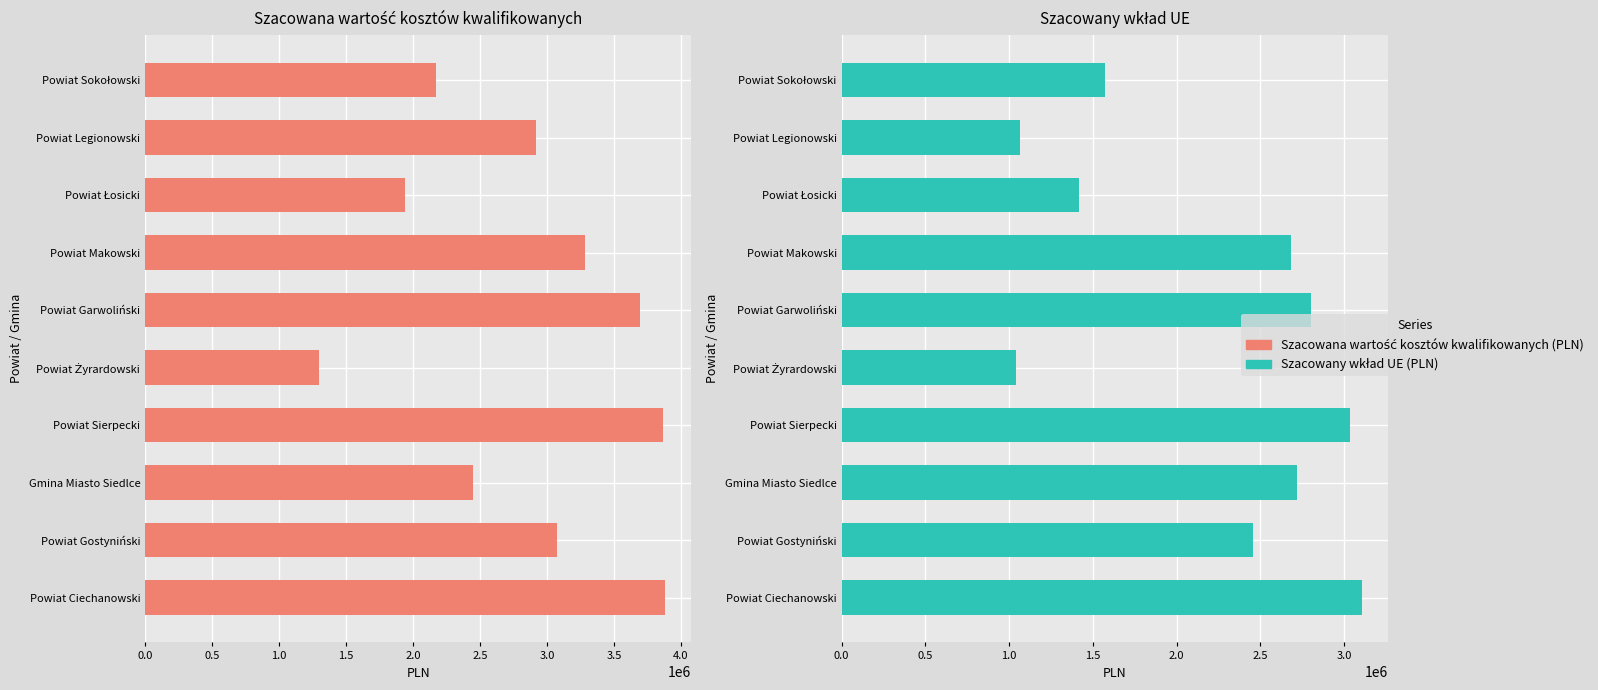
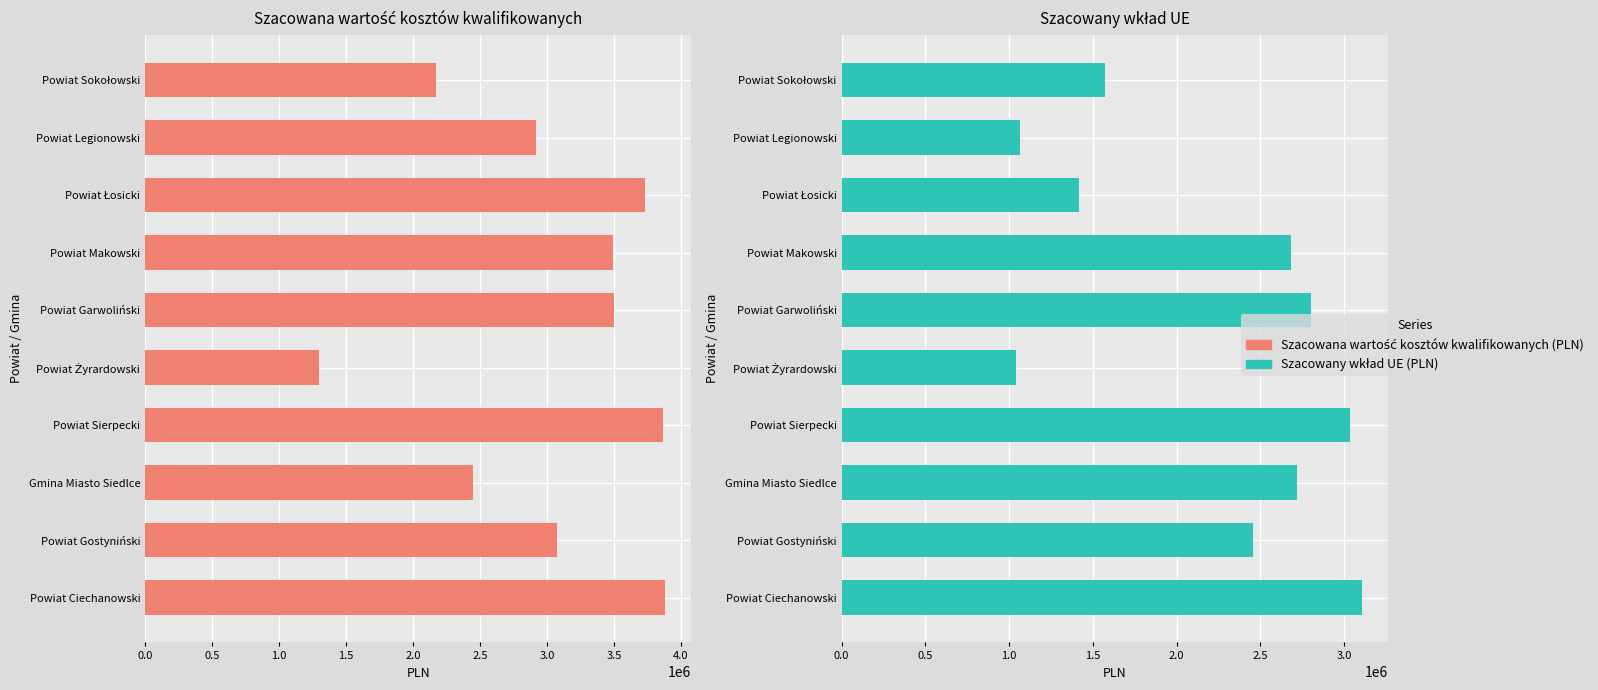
  {
    "Szacowana wartość kosztów kwalifikowanych": {
      "Powiat Sokołowski": 2170000,
      "Powiat Legionowski": 2920000,
-     "Powiat Łosicki": 1940000,
-     "Powiat Makowski": 3280000,
-     "Powiat Garwoliński": 3700000,
+     "Powiat Łosicki": 3730000,
+     "Powiat Makowski": 3490000,
+     "Powiat Garwoliński": 3500000,
      "Powiat Żyrardowski": 1300000,
      "Powiat Sierpecki": 3870000,
      "Gmina Miasto Siedlce": 2450000,
      "Powiat Gostyniński": 3070000,
      "Powiat Ciechanowski": 3880000
    },
    "Szacowany wkład UE": {
      "Powiat Sokołowski": 1570000,
      "Powiat Legionowski": 1070000,
      "Powiat Łosicki": 1420000,
      "Powiat Makowski": 2680000,
      "Powiat Garwoliński": 2800000,
      "Powiat Żyrardowski": 1040000,
      "Powiat Sierpecki": 3040000,
      "Gmina Miasto Siedlce": 2720000,
      "Powiat Gostyniński": 2460000,
      "Powiat Ciechanowski": 3110000
    }
  }
